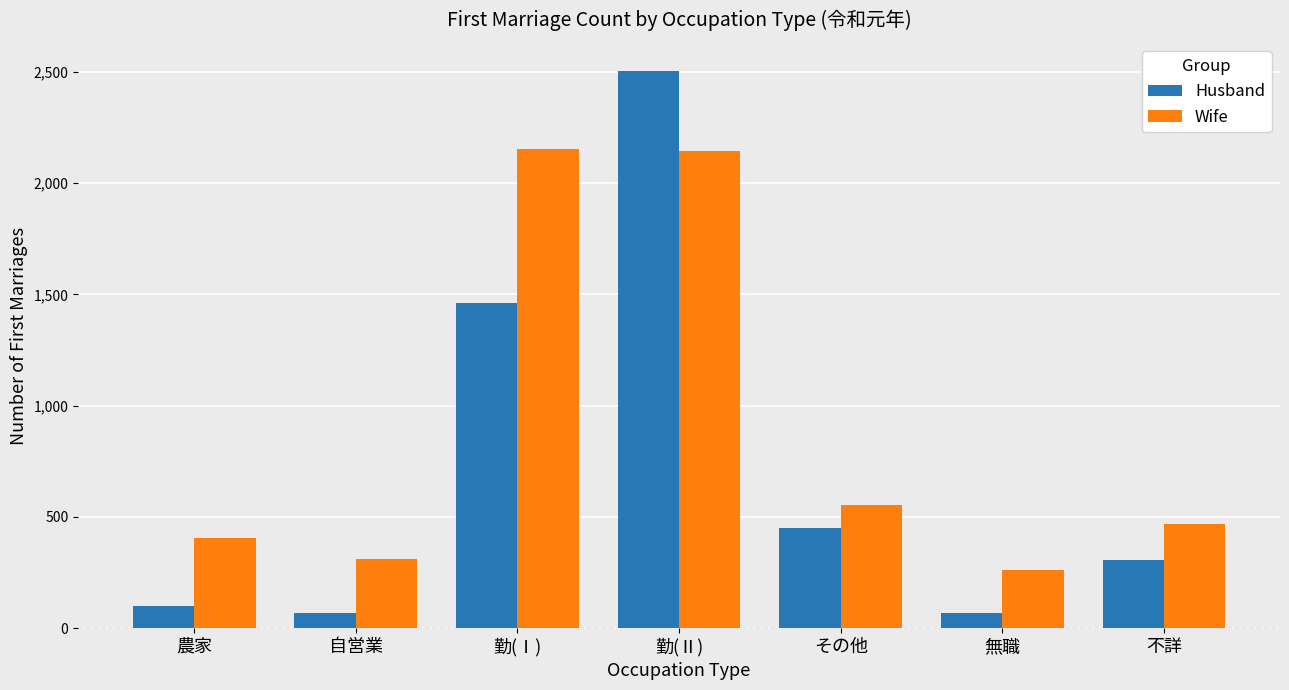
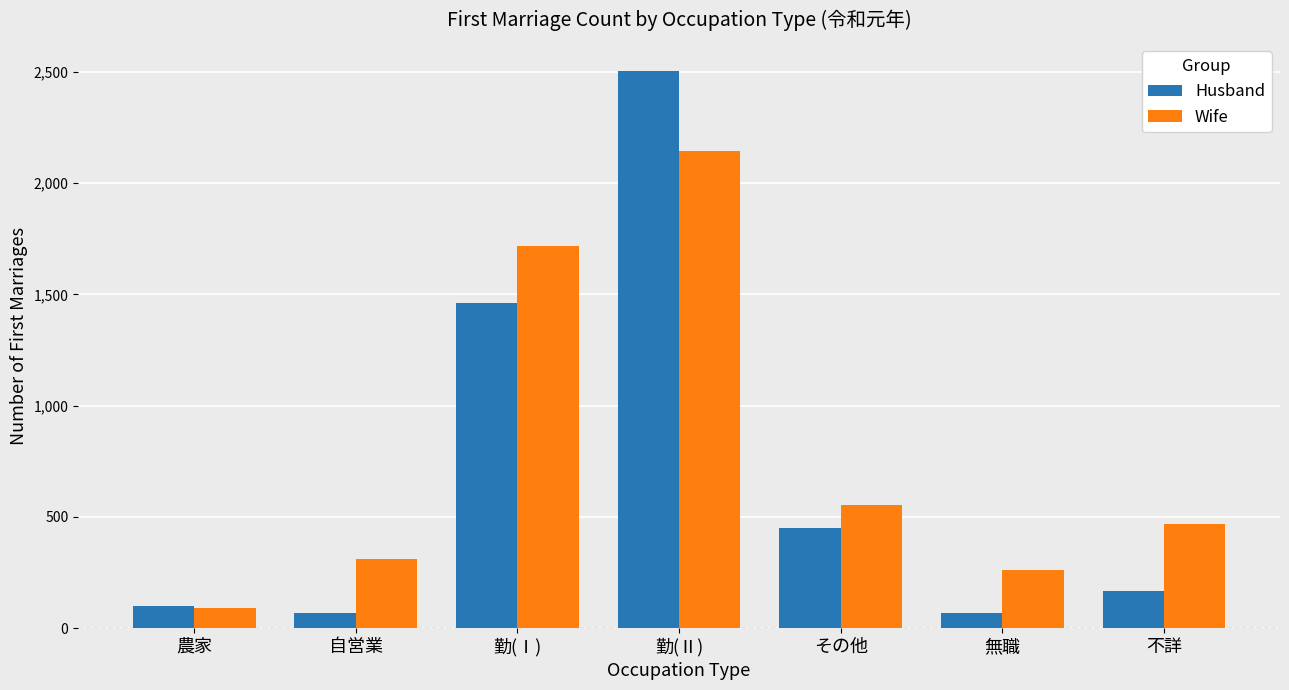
  {
    "Husband": {
      "農家": "100",
      "自営業": "70",
      "勤(Ⅰ)": "1,460",
      "勤(Ⅱ)": "2,500",
      "その他": "450",
      "無職": "70",
-     "不詳": "310"
+     "不詳": "170"
    },
    "Wife": {
-     "農家": "410",
+     "農家": "90",
      "自営業": "310",
-     "勤(Ⅰ)": "2,150",
+     "勤(Ⅰ)": "1,720",
      "勤(Ⅱ)": "2,140",
      "その他": "560",
      "無職": "260",
      "不詳": "470"
    }
  }
